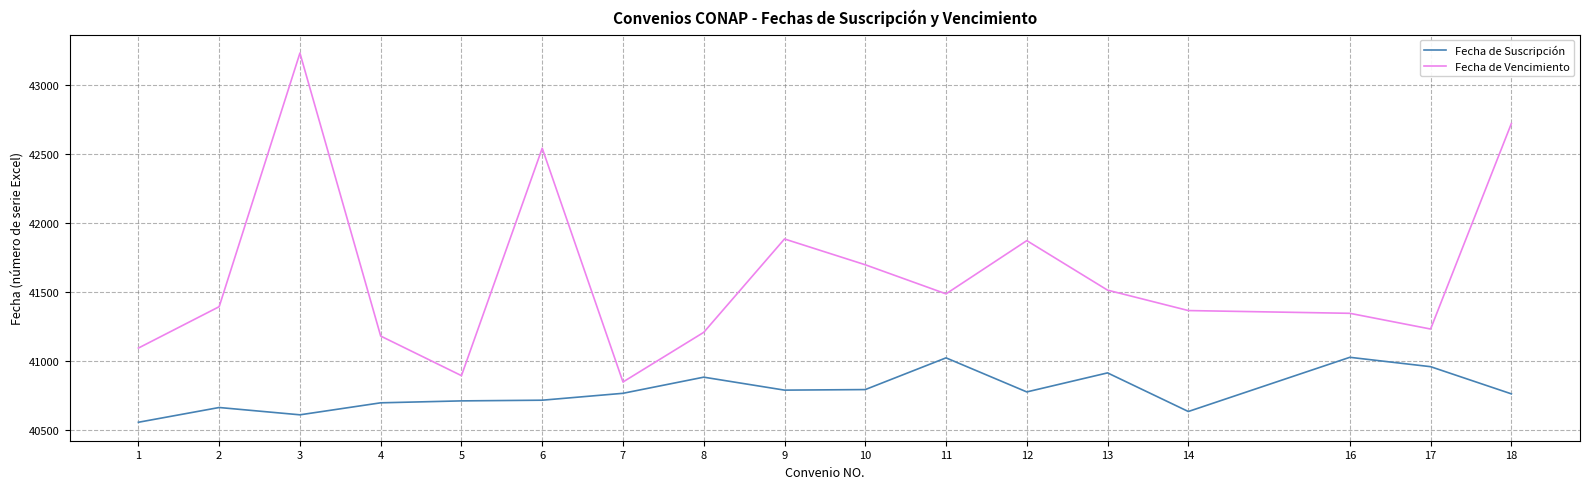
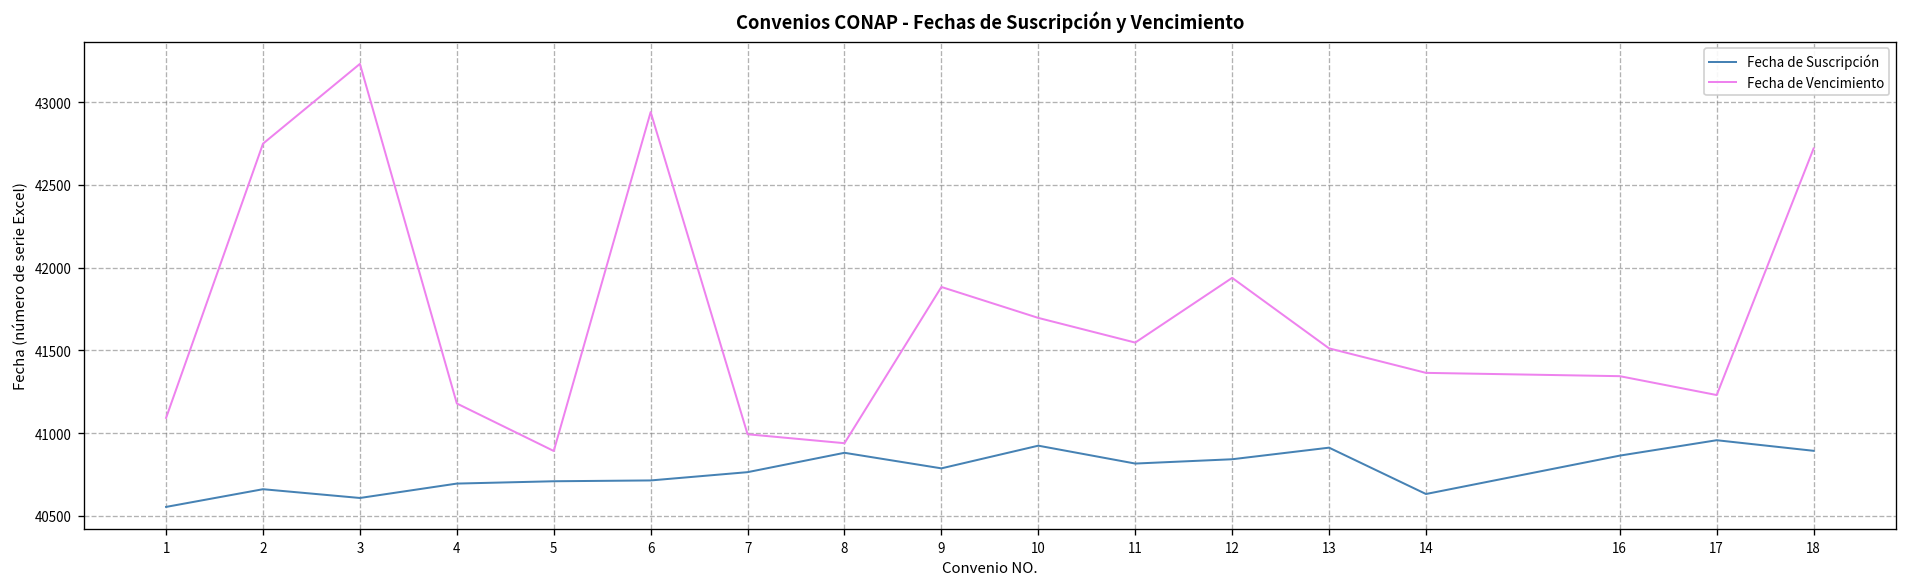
  {
    "Fecha de Suscripción": {
      "1": 40550,
      "2": 40660,
      "3": 40610,
      "4": 40700,
      "5": 40710,
      "6": 40710,
      "7": 40760,
      "8": 40880,
      "9": 40790,
-     "10": 40790,
-     "11": 41020,
-     "12": 40770,
+     "10": 40920,
+     "11": 40820,
+     "12": 40840,
      "13": 40910,
      "14": 40630,
-     "16": 41030,
+     "16": 40860,
      "17": 40960,
-     "18": 40760
+     "18": 40890
    },
    "Fecha de Vencimiento": {
      "1": 41090,
-     "2": 41390,
+     "2": 42750,
      "3": 43230,
      "4": 41180,
      "5": 40890,
-     "6": 42540,
-     "7": 40850,
-     "8": 41210,
+     "6": 42940,
+     "7": 40990,
+     "8": 40940,
      "9": 41880,
      "10": 41700,
-     "11": 41490,
-     "12": 41870,
+     "11": 41550,
+     "12": 41940,
      "13": 41510,
      "14": 41360,
      "16": 41340,
      "17": 41230,
      "18": 42720
    }
  }
